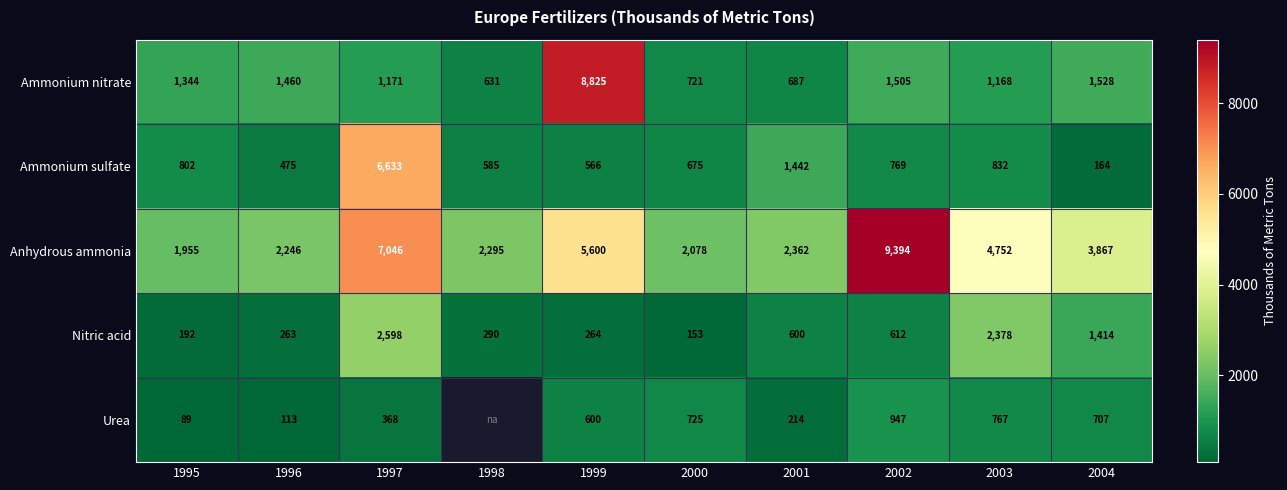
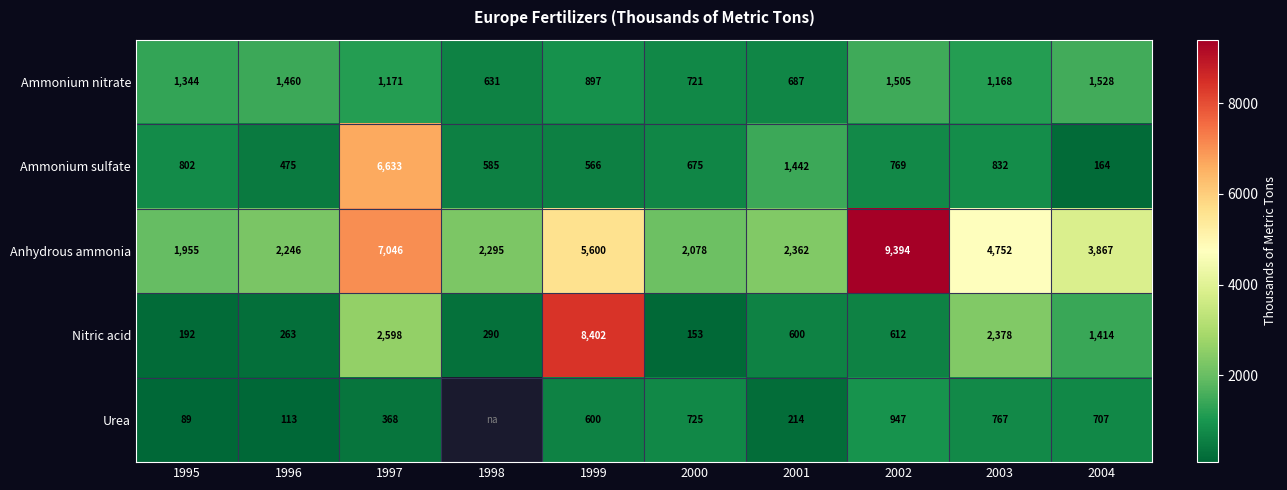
  {
    "Ammonium nitrate": {
      "1995": "1,344",
      "1996": "1,460",
      "1997": "1,171",
      "1998": "631",
-     "1999": "8,825",
+     "1999": "897",
      "2000": "721",
      "2001": "687",
      "2002": "1,505",
      "2003": "1,168",
      "2004": "1,528"
    },
    "Ammonium sulfate": {
      "1995": "802",
      "1996": "475",
      "1997": "6,633",
      "1998": "585",
      "1999": "566",
      "2000": "675",
      "2001": "1,442",
      "2002": "769",
      "2003": "832",
      "2004": "164"
    },
    "Anhydrous ammonia": {
      "1995": "1,955",
      "1996": "2,246",
      "1997": "7,046",
      "1998": "2,295",
      "1999": "5,600",
      "2000": "2,078",
      "2001": "2,362",
      "2002": "9,394",
      "2003": "4,752",
      "2004": "3,867"
    },
    "Nitric acid": {
      "1995": "192",
      "1996": "263",
      "1997": "2,598",
      "1998": "290",
-     "1999": "264",
+     "1999": "8,402",
      "2000": "153",
      "2001": "600",
      "2002": "612",
      "2003": "2,378",
      "2004": "1,414"
    },
    "Urea": {
      "1995": "89",
      "1996": "113",
      "1997": "368",
      "1999": "600",
      "2000": "725",
      "2001": "214",
      "2002": "947",
      "2003": "767",
      "2004": "707"
    }
  }
